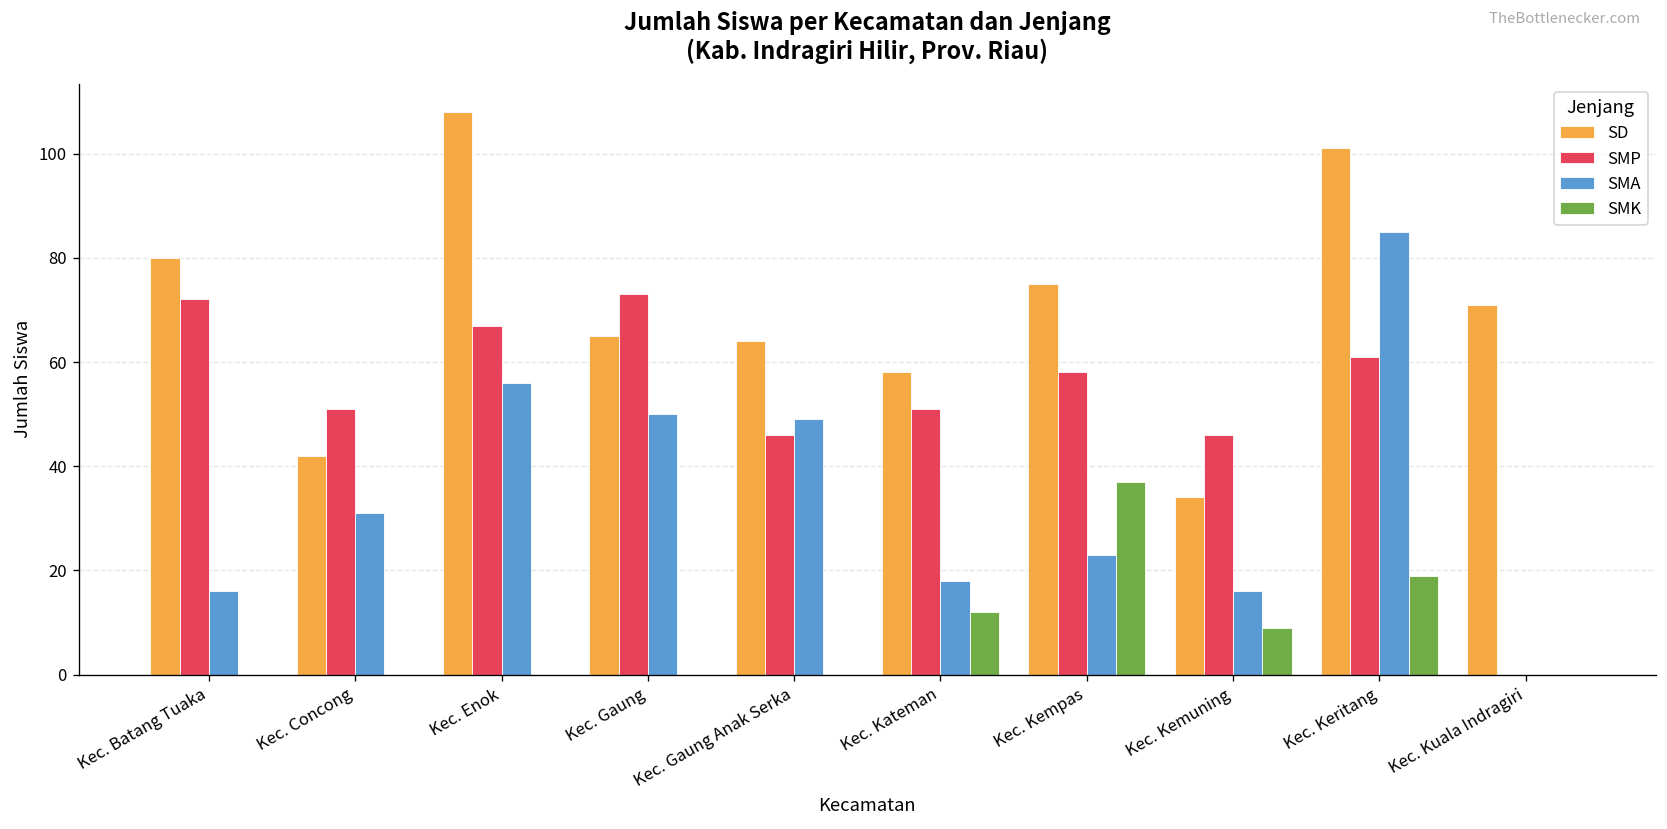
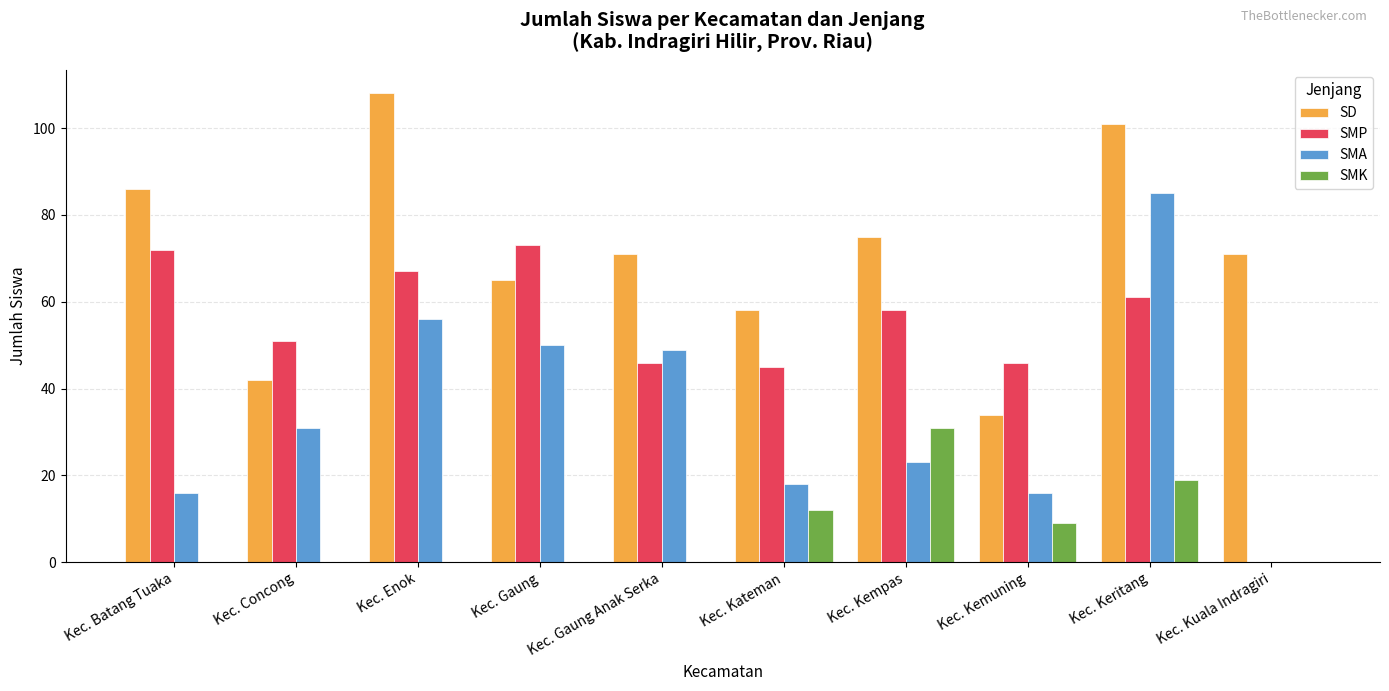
  {
    "SD": {
-     "Kec. Batang Tuaka": 80,
+     "Kec. Batang Tuaka": 86,
      "Kec. Concong": 42,
      "Kec. Enok": 108,
      "Kec. Gaung": 65,
-     "Kec. Gaung Anak Serka": 64,
+     "Kec. Gaung Anak Serka": 71,
      "Kec. Kateman": 58,
      "Kec. Kempas": 75,
      "Kec. Kemuning": 34,
      "Kec. Keritang": 101,
      "Kec. Kuala Indragiri": 71
    },
    "SMP": {
      "Kec. Batang Tuaka": 72,
      "Kec. Concong": 51,
      "Kec. Enok": 67,
      "Kec. Gaung": 73,
      "Kec. Gaung Anak Serka": 46,
-     "Kec. Kateman": 51,
+     "Kec. Kateman": 45,
      "Kec. Kempas": 58,
      "Kec. Kemuning": 46,
      "Kec. Keritang": 61,
      "Kec. Kuala Indragiri": 0
    },
    "SMA": {
      "Kec. Batang Tuaka": 16,
      "Kec. Concong": 31,
      "Kec. Enok": 56,
      "Kec. Gaung": 50,
      "Kec. Gaung Anak Serka": 49,
      "Kec. Kateman": 18,
      "Kec. Kempas": 23,
      "Kec. Kemuning": 16,
      "Kec. Keritang": 85,
      "Kec. Kuala Indragiri": 0
    },
    "SMK": {
      "Kec. Batang Tuaka": 0,
      "Kec. Concong": 0,
      "Kec. Enok": 0,
      "Kec. Gaung": 0,
      "Kec. Gaung Anak Serka": 0,
      "Kec. Kateman": 12,
-     "Kec. Kempas": 37,
+     "Kec. Kempas": 31,
      "Kec. Kemuning": 9,
      "Kec. Keritang": 19,
      "Kec. Kuala Indragiri": 0
    }
  }
